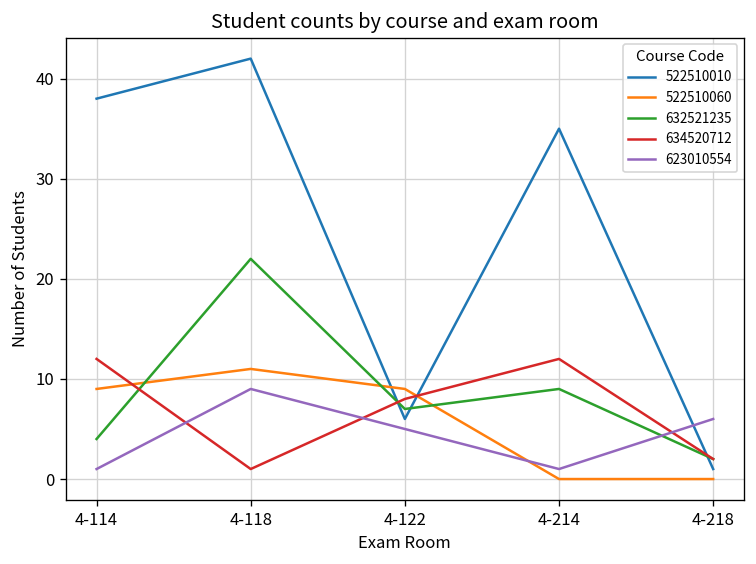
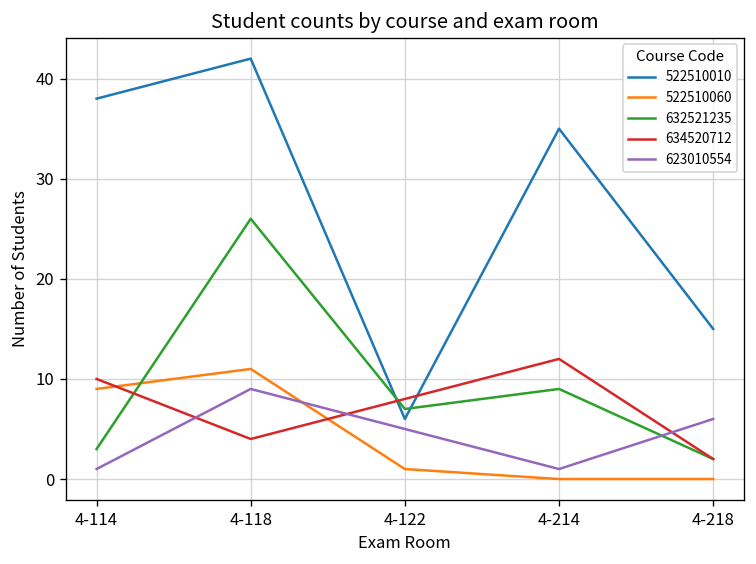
  {
    "522510010": {
      "4-114": 38,
      "4-118": 42,
      "4-122": 6,
      "4-214": 35,
-     "4-218": 1
+     "4-218": 15
    },
    "522510060": {
      "4-114": 9,
      "4-118": 11,
-     "4-122": 9,
+     "4-122": 1,
      "4-214": 0,
      "4-218": 0
    },
    "632521235": {
-     "4-114": 4,
-     "4-118": 22,
+     "4-114": 3,
+     "4-118": 26,
      "4-122": 7,
      "4-214": 9
    },
    "634520712": {
-     "4-114": 12,
-     "4-118": 1,
+     "4-114": 10,
+     "4-118": 4,
      "4-122": 8,
      "4-214": 12
    },
    "623010554": {
      "4-114": 1,
      "4-118": 9,
      "4-122": 5,
      "4-214": 1,
      "4-218": 6
    }
  }
